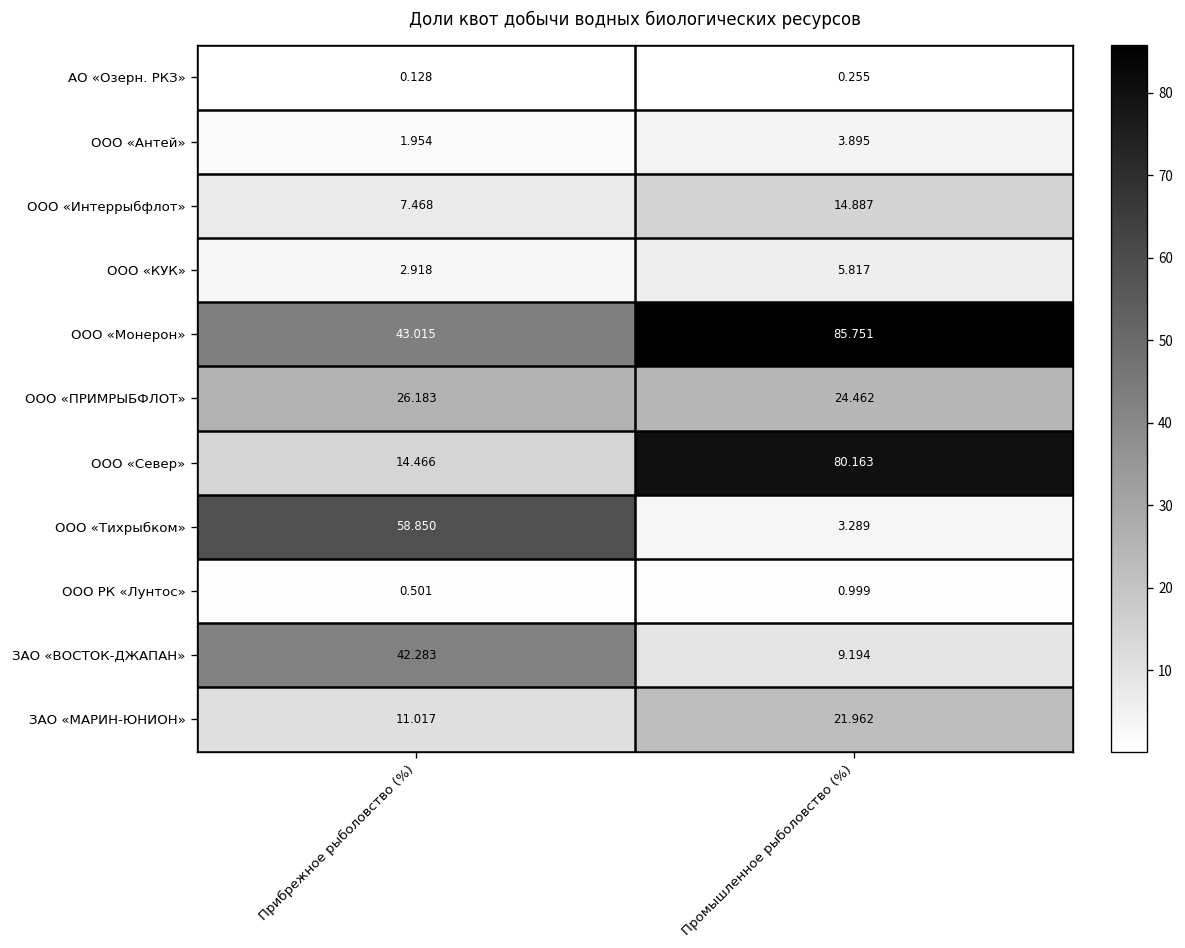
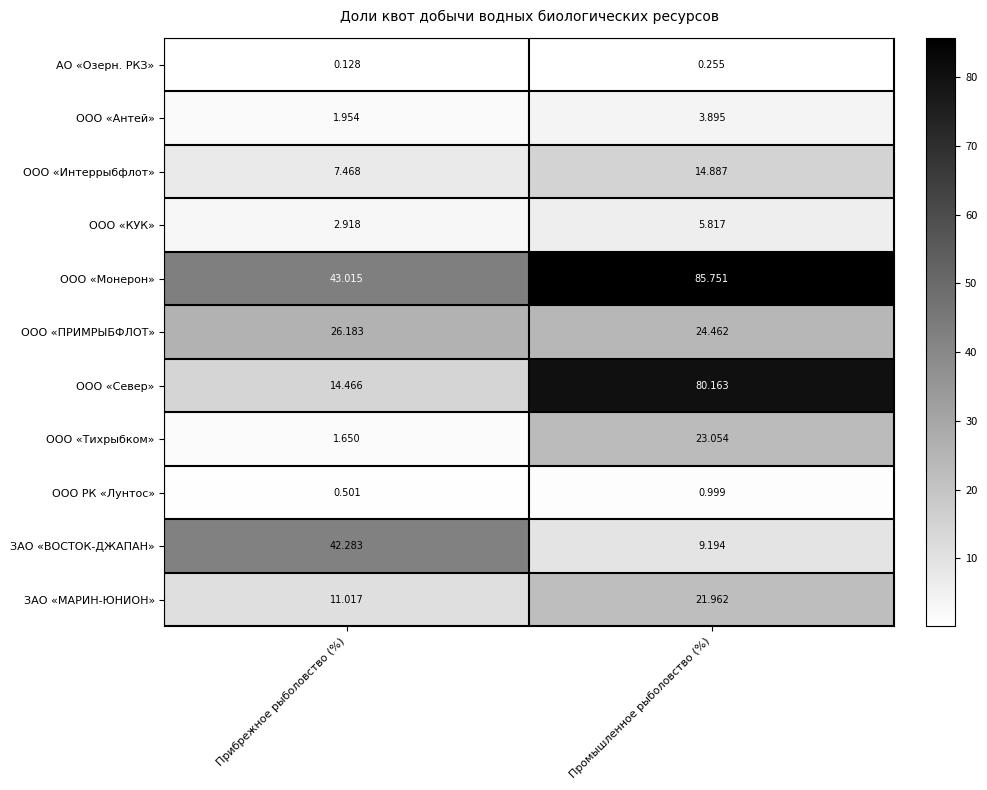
  {
    "АО «Озерн. РКЗ»": {
      "Прибрежное рыболовство (%)": 0.128,
      "Промышленное рыболовство (%)": 0.255
    },
    "ООО «Антей»": {
      "Прибрежное рыболовство (%)": 1.954,
      "Промышленное рыболовство (%)": 3.895
    },
    "ООО «Интеррыбфлот»": {
      "Прибрежное рыболовство (%)": 7.468,
      "Промышленное рыболовство (%)": 14.887
    },
    "ООО «КУК»": {
      "Прибрежное рыболовство (%)": 2.918,
      "Промышленное рыболовство (%)": 5.817
    },
    "ООО «Монерон»": {
      "Прибрежное рыболовство (%)": 43.015,
      "Промышленное рыболовство (%)": 85.751
    },
    "ООО «ПРИМРЫБФЛОТ»": {
      "Прибрежное рыболовство (%)": 26.183,
      "Промышленное рыболовство (%)": 24.462
    },
    "ООО «Север»": {
      "Прибрежное рыболовство (%)": 14.466,
      "Промышленное рыболовство (%)": 80.163
    },
    "ООО «Тихрыбком»": {
-     "Прибрежное рыболовство (%)": 58.850,
-     "Промышленное рыболовство (%)": 3.289
+     "Прибрежное рыболовство (%)": 1.650,
+     "Промышленное рыболовство (%)": 23.054
    },
    "ООО РК «Лунтос»": {
      "Прибрежное рыболовство (%)": 0.501,
      "Промышленное рыболовство (%)": 0.999
    },
    "ЗАО «ВОСТОК-ДЖАПАН»": {
      "Прибрежное рыболовство (%)": 42.283,
      "Промышленное рыболовство (%)": 9.194
    },
    "ЗАО «МАРИН-ЮНИОН»": {
      "Прибрежное рыболовство (%)": 11.017,
      "Промышленное рыболовство (%)": 21.962
    }
  }
